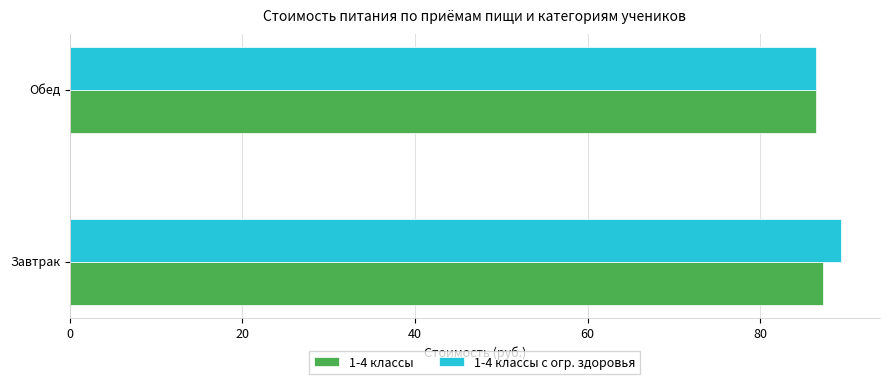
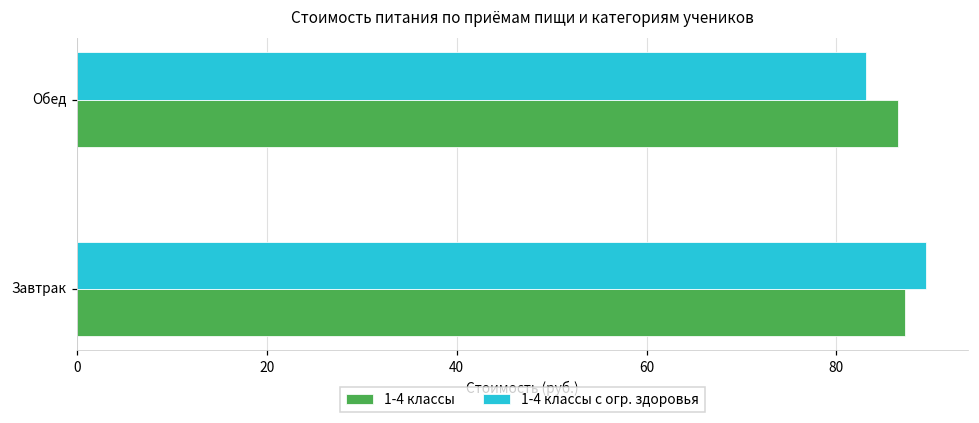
  {
    "1-4 классы": {
      "Обед": 86,
      "Завтрак": 87
    },
    "1-4 классы с огр. здоровья": {
-     "Обед": 86,
+     "Обед": 83,
      "Завтрак": 89
    }
  }
